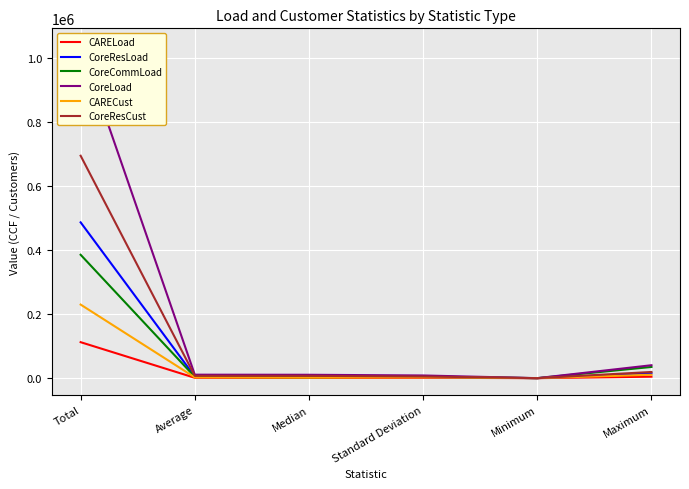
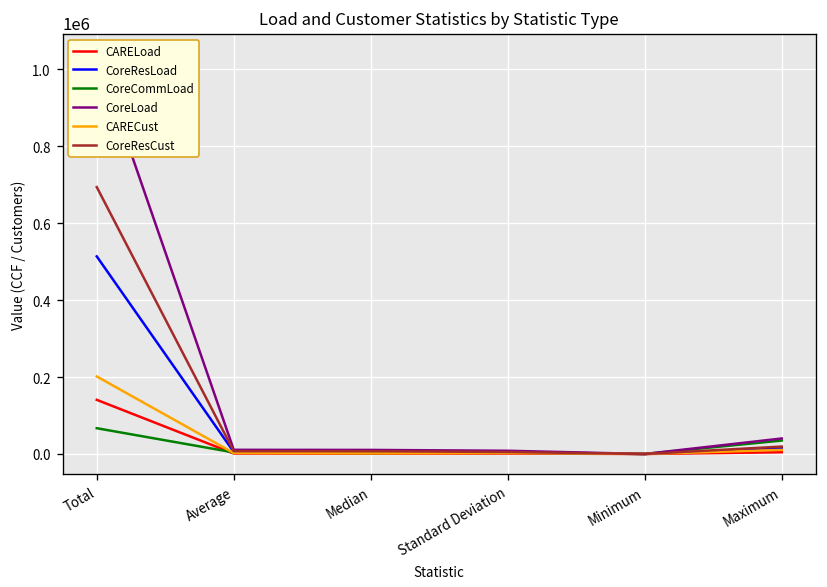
  {
    "CARELoad": {
-     "Total": 110000
+     "Total": 140000
    },
    "CoreResLoad": {
-     "Total": 490000
+     "Total": 510000
    },
    "CoreCommLoad": {
-     "Total": 380000
+     "Total": 70000
    },
    "CARECust": {
-     "Total": 230000
+     "Total": 200000
    },
    "CoreResCust": {
      "Total": 690000
    }
  }
